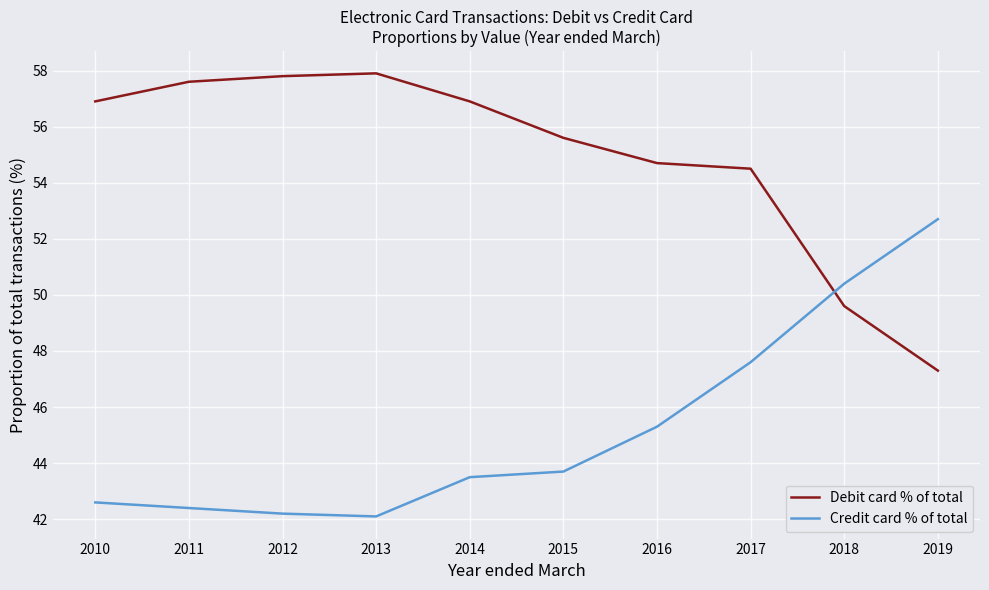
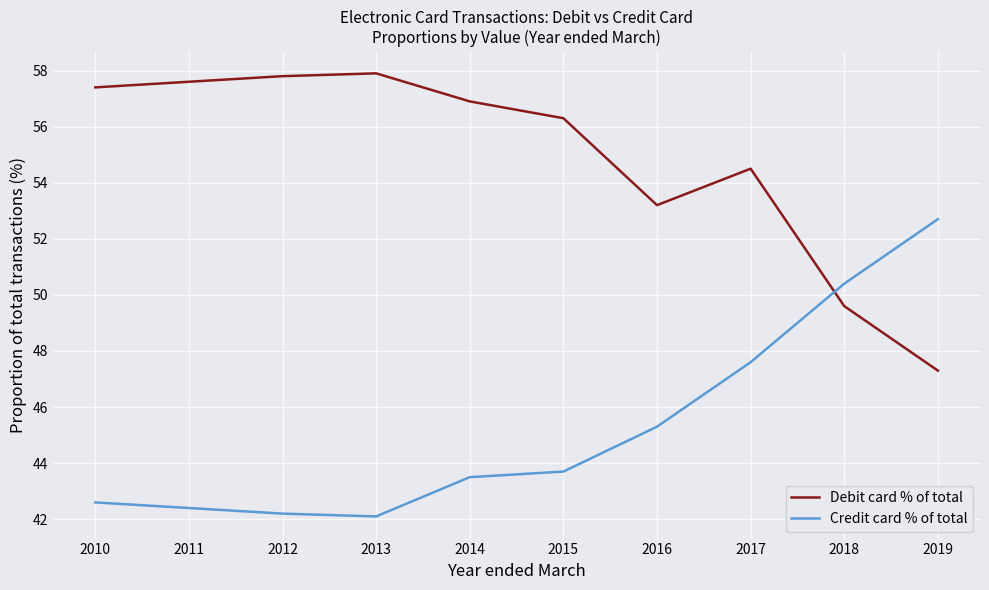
  {
    "Debit card % of total": {
-     "2010": 56.9,
+     "2010": 57.4,
      "2011": 57.6,
      "2012": 57.8,
      "2013": 57.9,
      "2014": 56.9,
-     "2015": 55.6,
-     "2016": 54.7,
+     "2015": 56.3,
+     "2016": 53.2,
      "2017": 54.5,
      "2018": 49.6,
      "2019": 47.3
    },
    "Credit card % of total": {
      "2010": 42.6,
      "2011": 42.4,
      "2012": 42.2,
      "2013": 42.1,
      "2014": 43.5,
      "2015": 43.7,
      "2016": 45.3,
      "2017": 47.6,
      "2018": 50.4,
      "2019": 52.7
    }
  }
